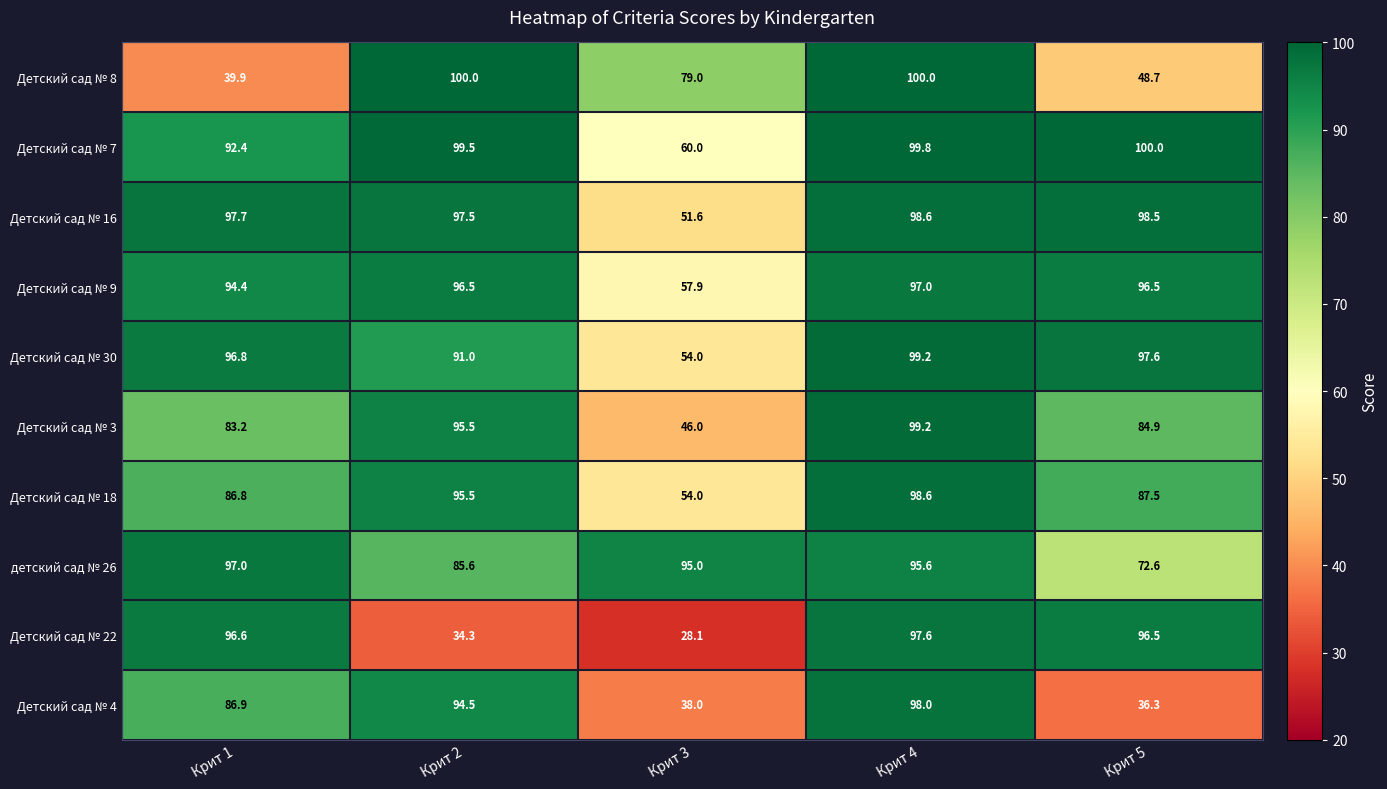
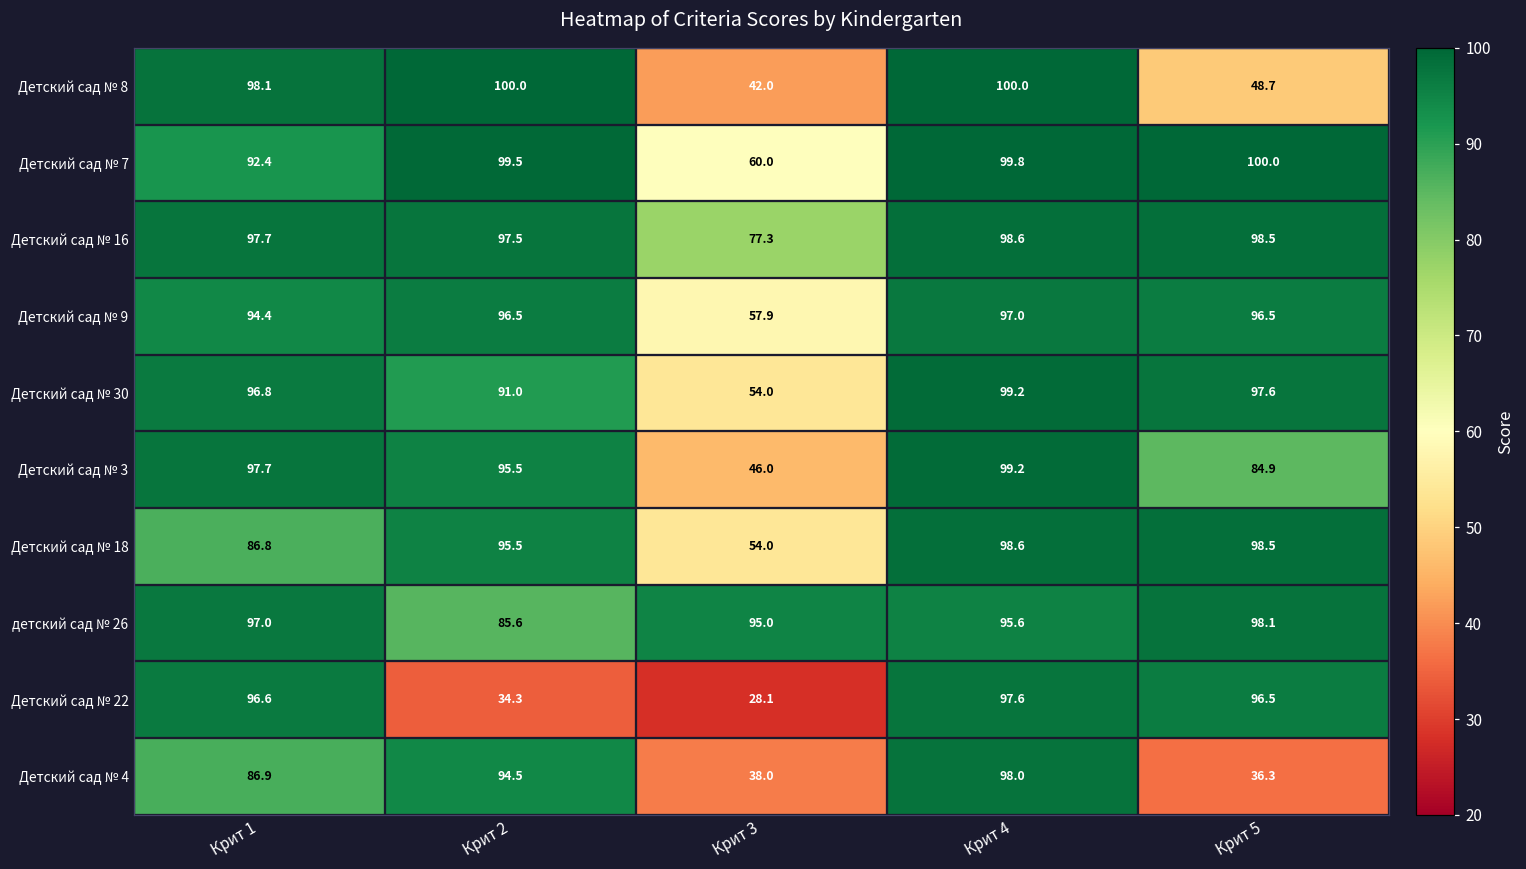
  {
    "Детский сад № 8": {
-     "Крит 1": 39.9,
+     "Крит 1": 98.1,
      "Крит 2": 100.0,
-     "Крит 3": 79.0,
+     "Крит 3": 42.0,
      "Крит 4": 100.0,
      "Крит 5": 48.7
    },
    "Детский сад № 7": {
      "Крит 1": 92.4,
      "Крит 2": 99.5,
      "Крит 3": 60.0,
      "Крит 4": 99.8,
      "Крит 5": 100.0
    },
    "Детский сад № 16": {
      "Крит 1": 97.7,
      "Крит 2": 97.5,
-     "Крит 3": 51.6,
+     "Крит 3": 77.3,
      "Крит 4": 98.6,
      "Крит 5": 98.5
    },
    "Детский сад № 9": {
      "Крит 1": 94.4,
      "Крит 2": 96.5,
      "Крит 3": 57.9,
      "Крит 4": 97.0,
      "Крит 5": 96.5
    },
    "Детский сад № 30": {
      "Крит 1": 96.8,
      "Крит 2": 91.0,
      "Крит 3": 54.0,
      "Крит 4": 99.2,
      "Крит 5": 97.6
    },
    "Детский сад № 3": {
-     "Крит 1": 83.2,
+     "Крит 1": 97.7,
      "Крит 2": 95.5,
      "Крит 3": 46.0,
      "Крит 4": 99.2,
      "Крит 5": 84.9
    },
    "Детский сад № 18": {
      "Крит 1": 86.8,
      "Крит 2": 95.5,
      "Крит 3": 54.0,
      "Крит 4": 98.6,
-     "Крит 5": 87.5
+     "Крит 5": 98.5
    },
    "детский сад № 26": {
      "Крит 1": 97.0,
      "Крит 2": 85.6,
      "Крит 3": 95.0,
      "Крит 4": 95.6,
-     "Крит 5": 72.6
+     "Крит 5": 98.1
    },
    "Детский сад № 22": {
      "Крит 1": 96.6,
      "Крит 2": 34.3,
      "Крит 3": 28.1,
      "Крит 4": 97.6,
      "Крит 5": 96.5
    },
    "Детский сад № 4": {
      "Крит 1": 86.9,
      "Крит 2": 94.5,
      "Крит 3": 38.0,
      "Крит 4": 98.0,
      "Крит 5": 36.3
    }
  }
